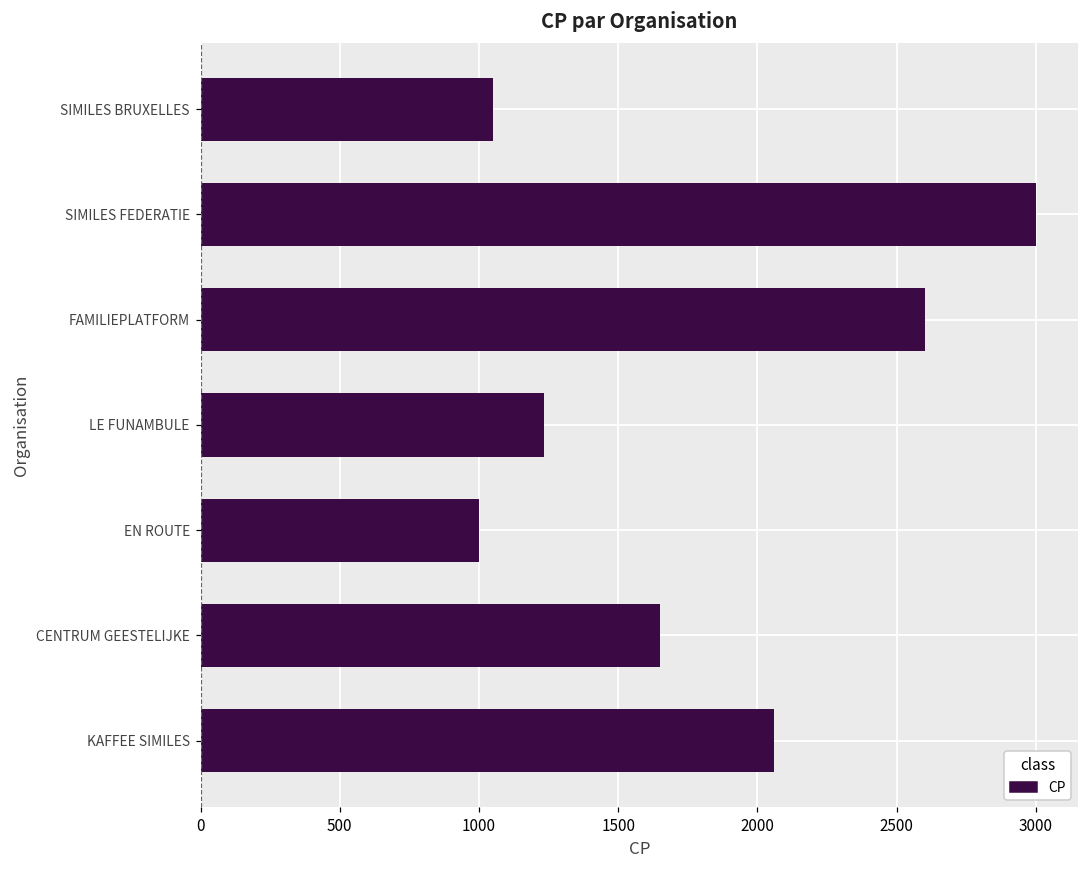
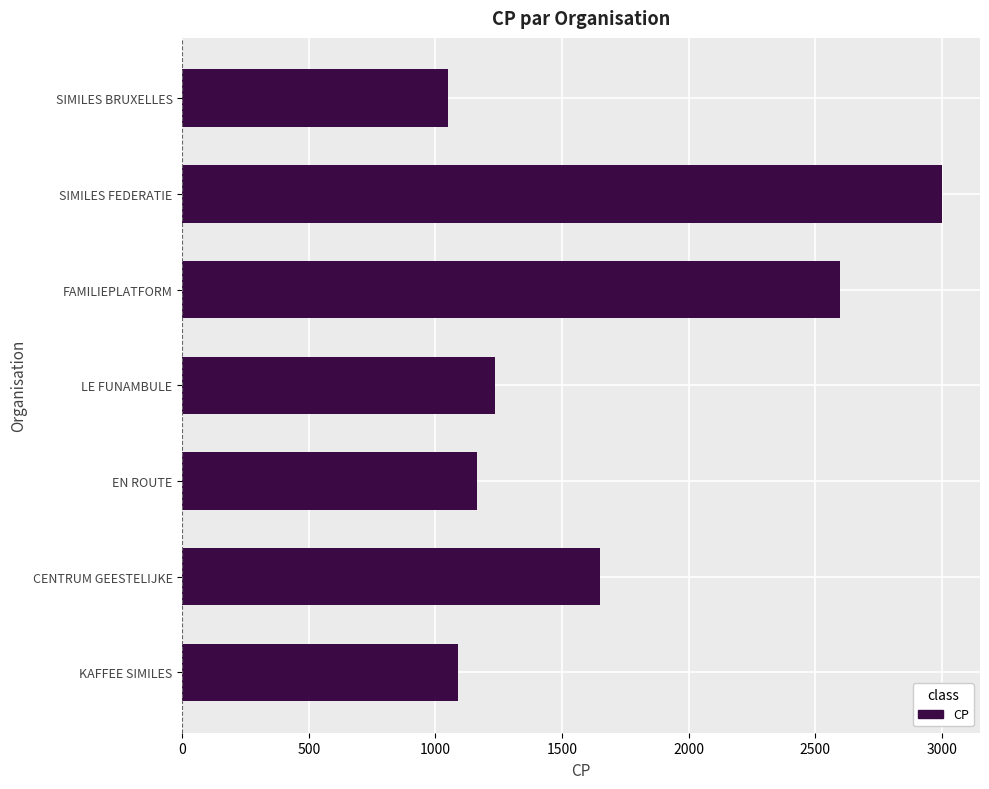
  {
    "SIMILES BRUXELLES": 1050,
    "SIMILES FEDERATIE": 3000,
    "FAMILIEPLATFORM": 2600,
    "LE FUNAMBULE": 1230,
-   "EN ROUTE": 1000,
+   "EN ROUTE": 1160,
    "CENTRUM GEESTELIJKE": 1650,
-   "KAFFEE SIMILES": 2060
+   "KAFFEE SIMILES": 1090
  }
